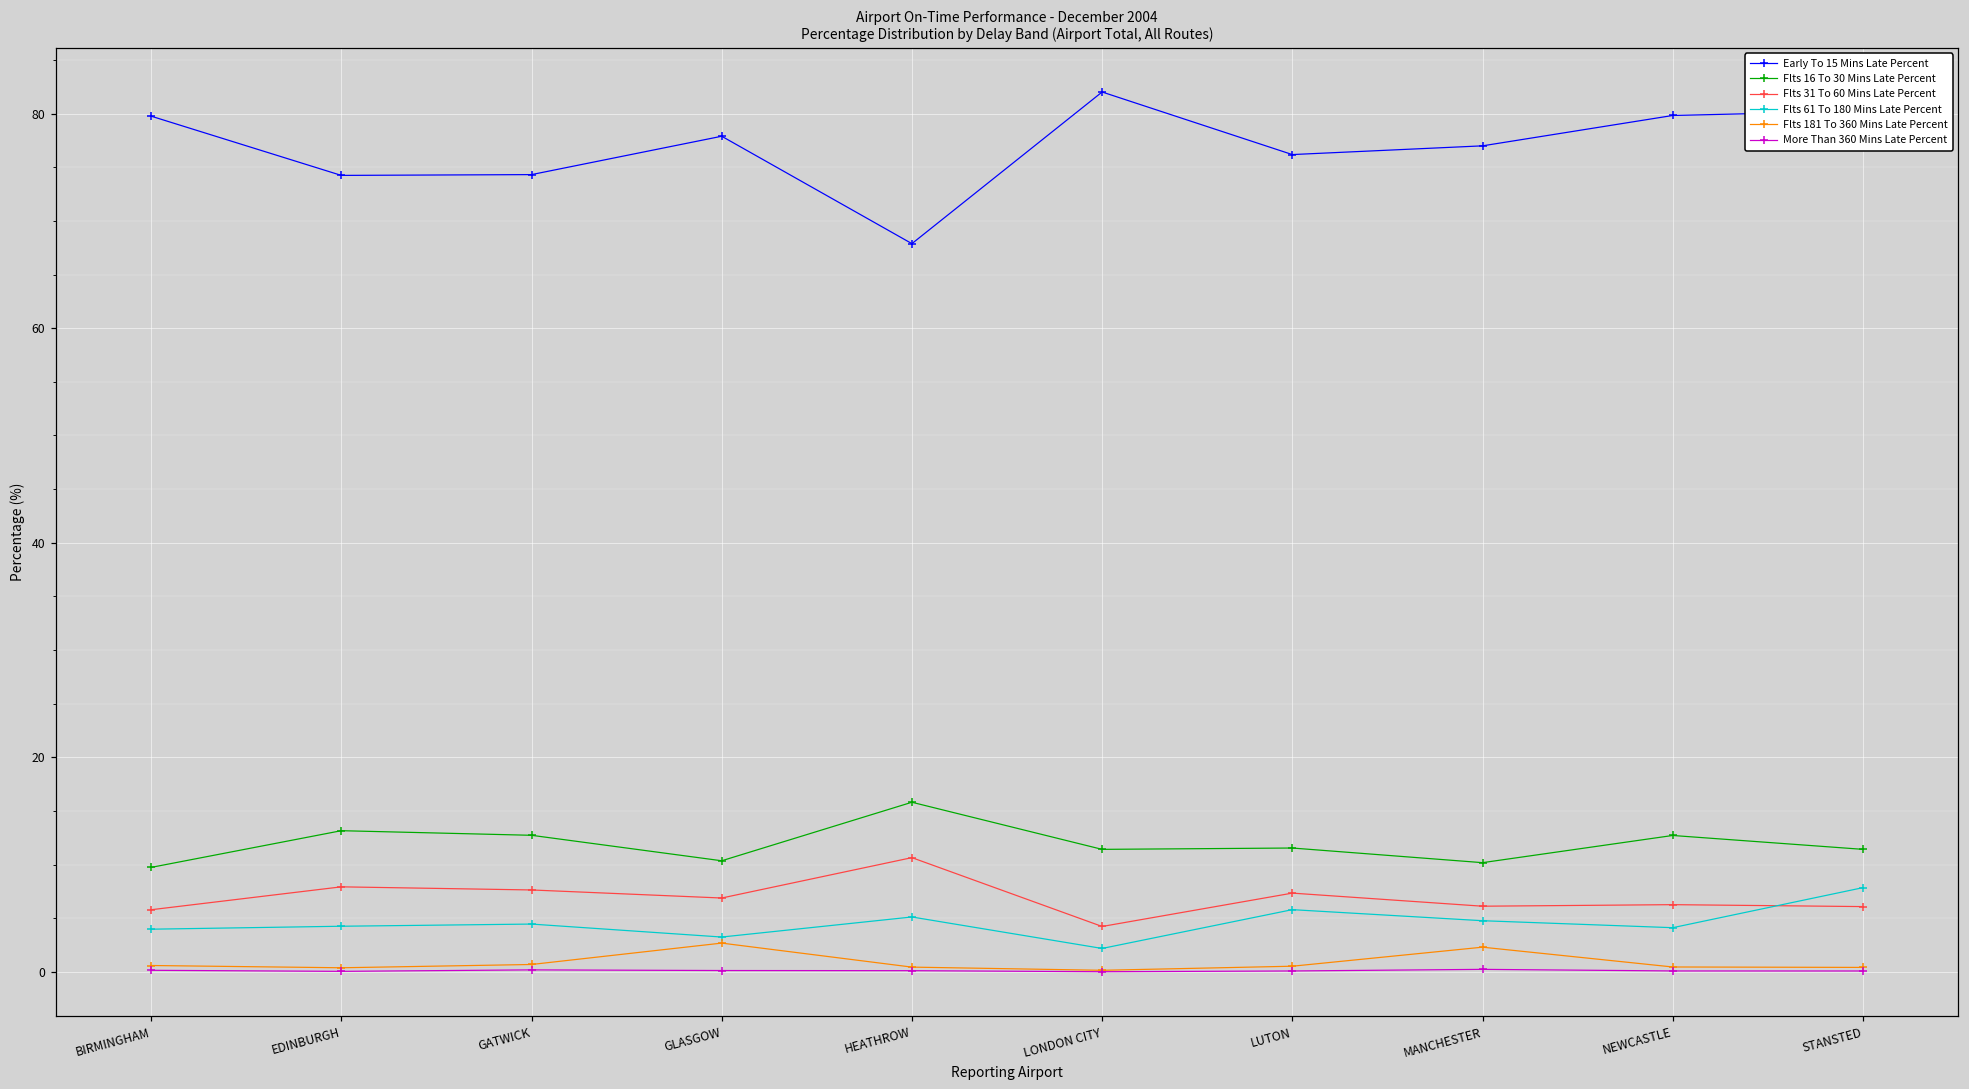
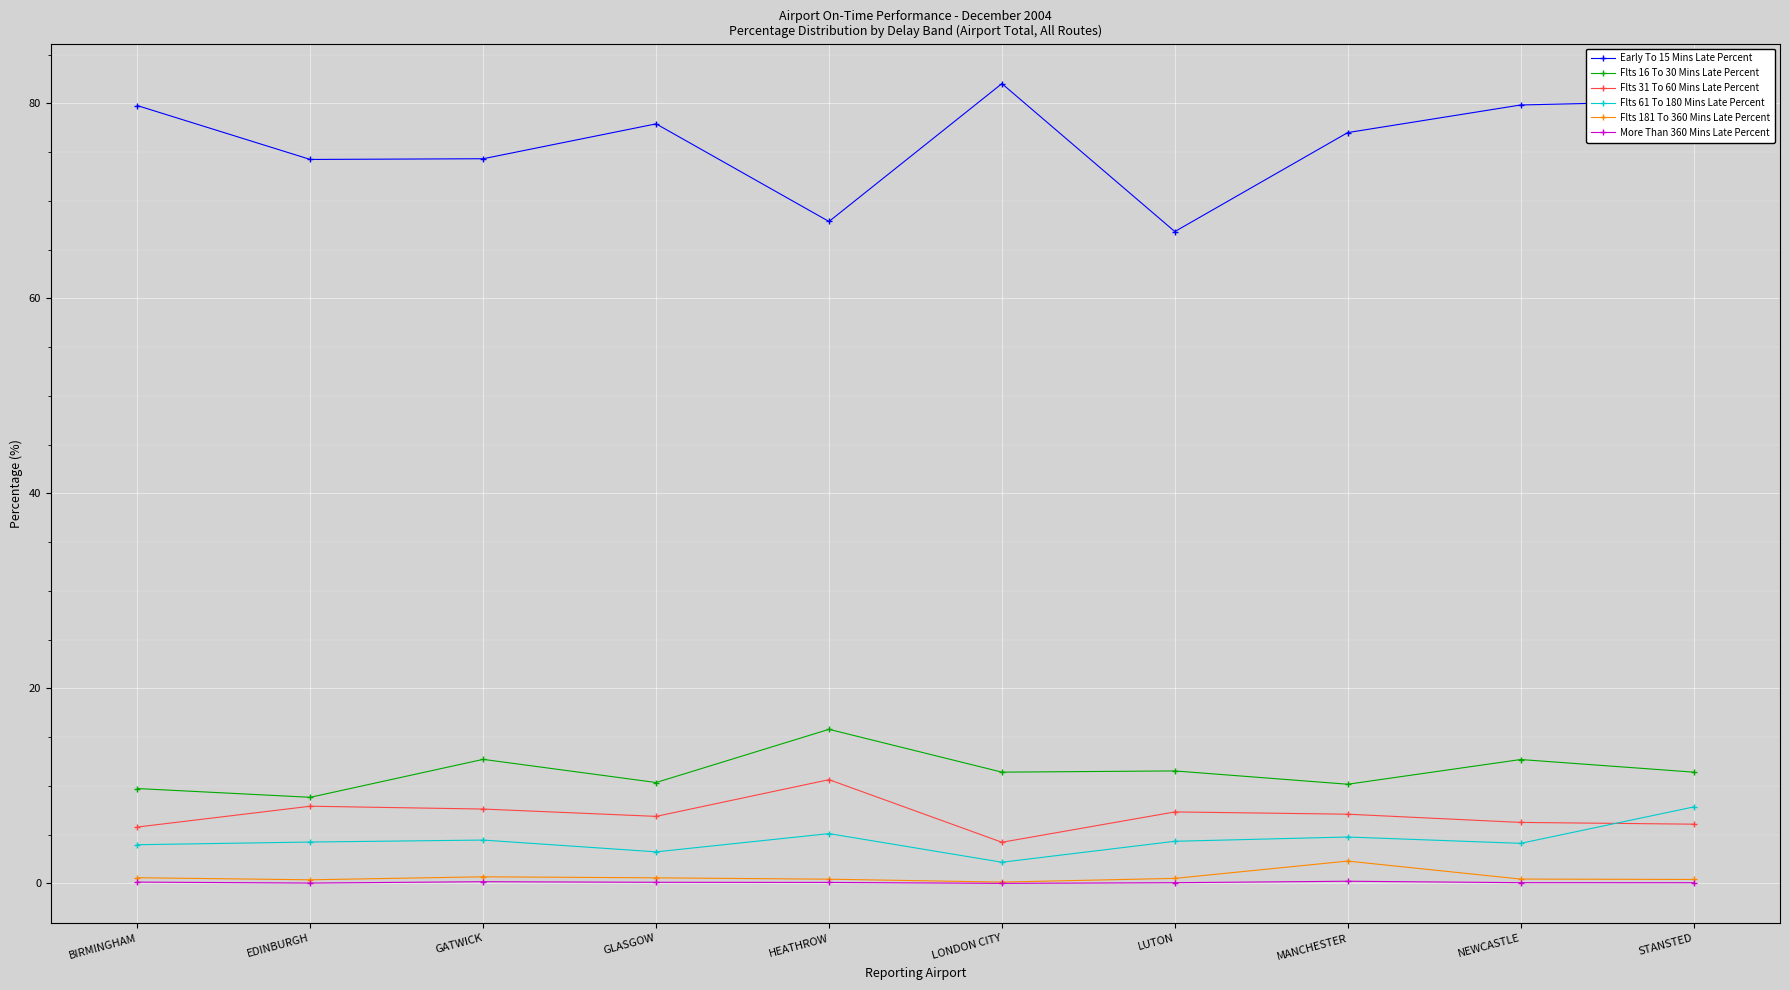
  {
    "Early To 15 Mins Late Percent": {
      "BIRMINGHAM": 80,
      "EDINBURGH": 74,
      "GATWICK": 74,
      "GLASGOW": 78,
      "HEATHROW": 68,
      "LONDON CITY": 82,
-     "LUTON": 76,
+     "LUTON": 67,
      "MANCHESTER": 77,
      "NEWCASTLE": 80
    },
    "Flts 16 To 30 Mins Late Percent": {
      "BIRMINGHAM": 10,
-     "EDINBURGH": 13,
+     "EDINBURGH": 9,
      "GATWICK": 13,
      "GLASGOW": 10,
      "HEATHROW": 16,
      "LONDON CITY": 11,
      "LUTON": 12,
      "MANCHESTER": 10,
      "NEWCASTLE": 13,
      "STANSTED": 11
    },
    "Flts 31 To 60 Mins Late Percent": {
      "BIRMINGHAM": 6,
      "EDINBURGH": 8,
      "GATWICK": 8,
      "GLASGOW": 7,
      "HEATHROW": 11,
      "LONDON CITY": 4,
      "LUTON": 7,
-     "MANCHESTER": 6,
+     "MANCHESTER": 7,
      "NEWCASTLE": 6,
      "STANSTED": 6
    },
    "Flts 61 To 180 Mins Late Percent": {
      "BIRMINGHAM": 4,
      "EDINBURGH": 4,
      "GATWICK": 4,
      "GLASGOW": 3,
      "HEATHROW": 5,
      "LONDON CITY": 2,
-     "LUTON": 6,
+     "LUTON": 4,
      "MANCHESTER": 5,
      "NEWCASTLE": 4,
      "STANSTED": 8
    },
    "Flts 181 To 360 Mins Late Percent": {
      "BIRMINGHAM": 1,
      "EDINBURGH": 0,
      "GATWICK": 1,
-     "GLASGOW": 3,
+     "GLASGOW": 1,
      "HEATHROW": 0,
      "LUTON": 1,
      "MANCHESTER": 2,
      "NEWCASTLE": 0,
      "STANSTED": 0
    },
    "More Than 360 Mins Late Percent": {
      "BIRMINGHAM": 0,
      "EDINBURGH": 0,
      "GATWICK": 0,
      "GLASGOW": 0,
      "HEATHROW": 0,
      "LUTON": 0,
      "MANCHESTER": 0,
      "NEWCASTLE": 0,
      "STANSTED": 0
    }
  }
